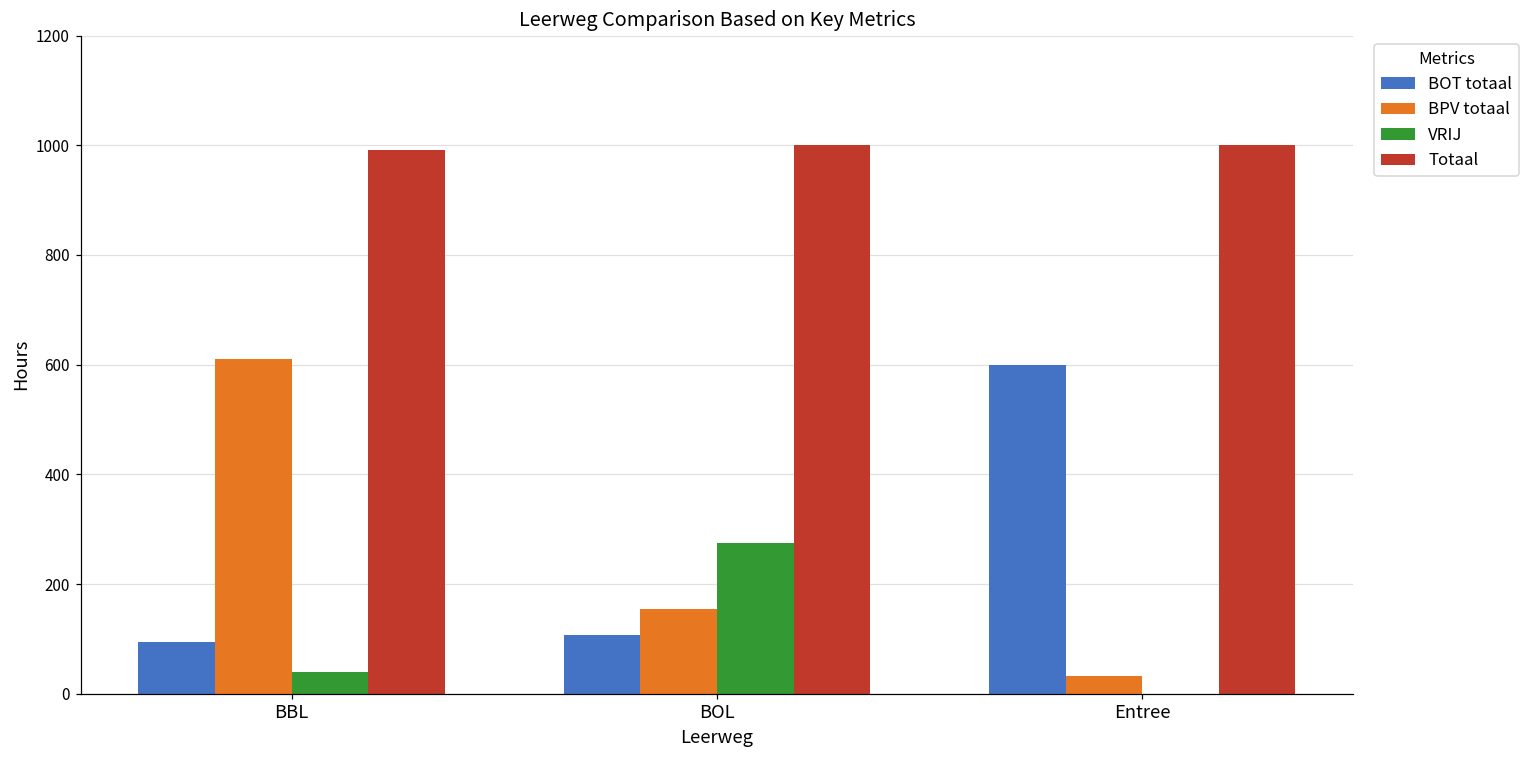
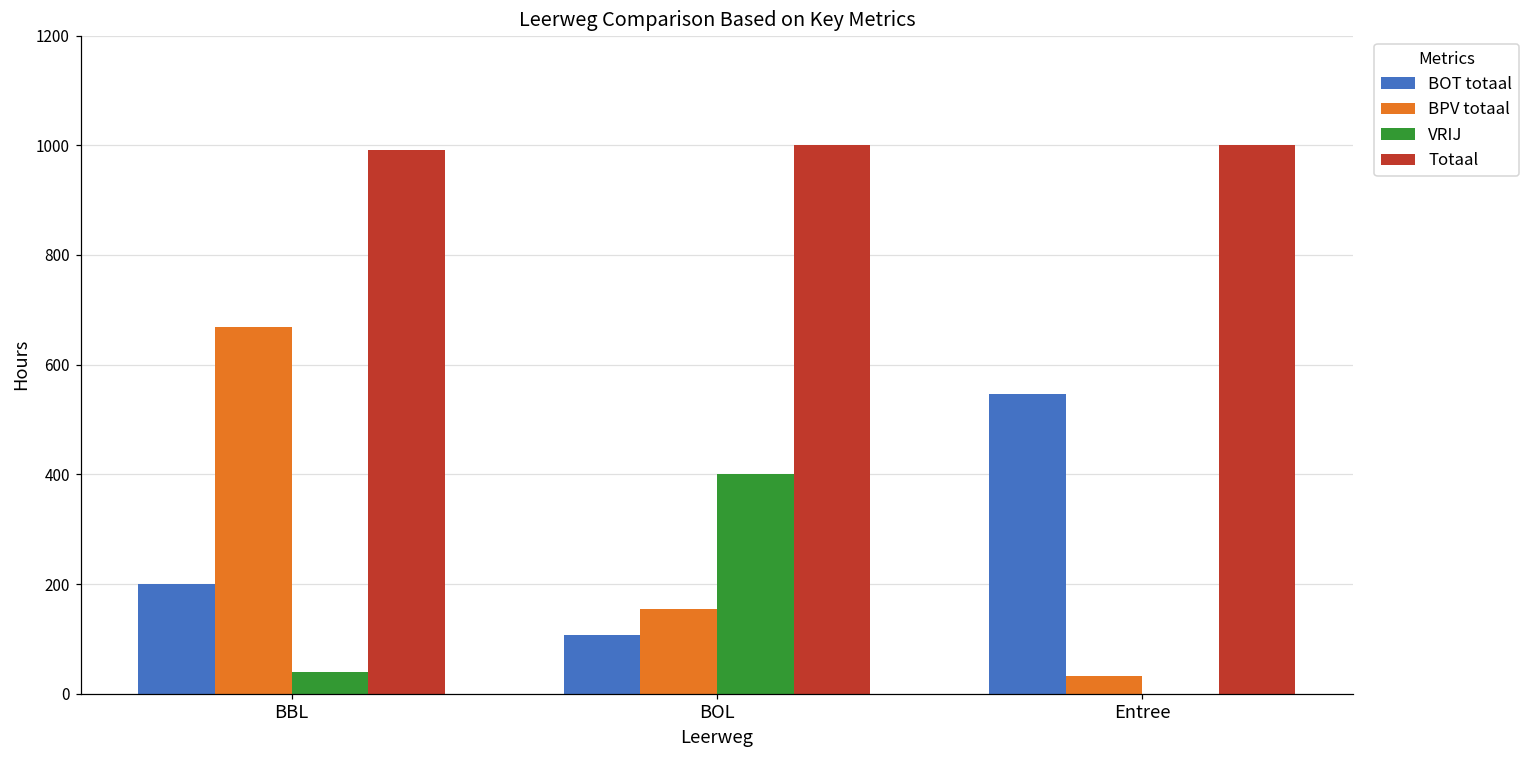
  {
    "BOT totaal": {
-     "BBL": 100,
+     "BBL": 200,
      "BOL": 110,
-     "Entree": 600
+     "Entree": 550
    },
    "BPV totaal": {
-     "BBL": 610,
+     "BBL": 670,
      "BOL": 150,
      "Entree": 30
    },
    "VRIJ": {
      "BBL": 40,
-     "BOL": 280,
+     "BOL": 400,
      "Entree": 0
    },
    "Totaal": {
      "BBL": 990,
      "BOL": 1000,
      "Entree": 1000
    }
  }
